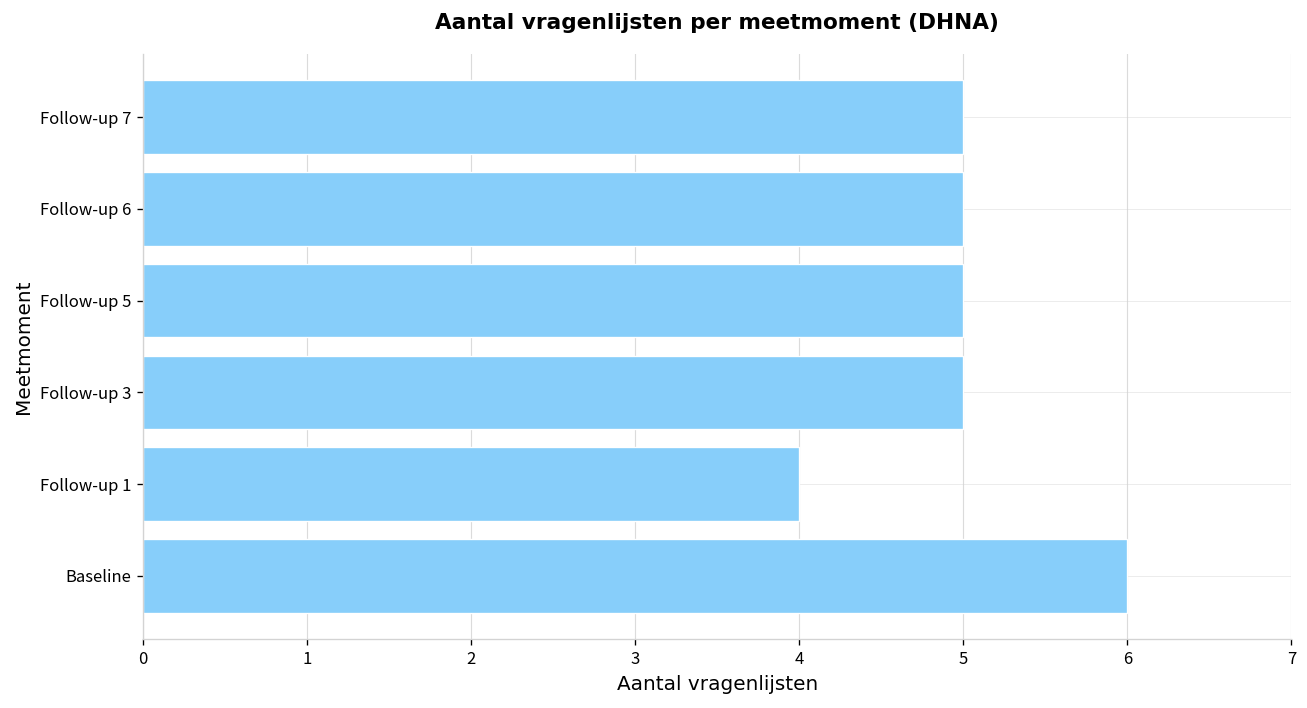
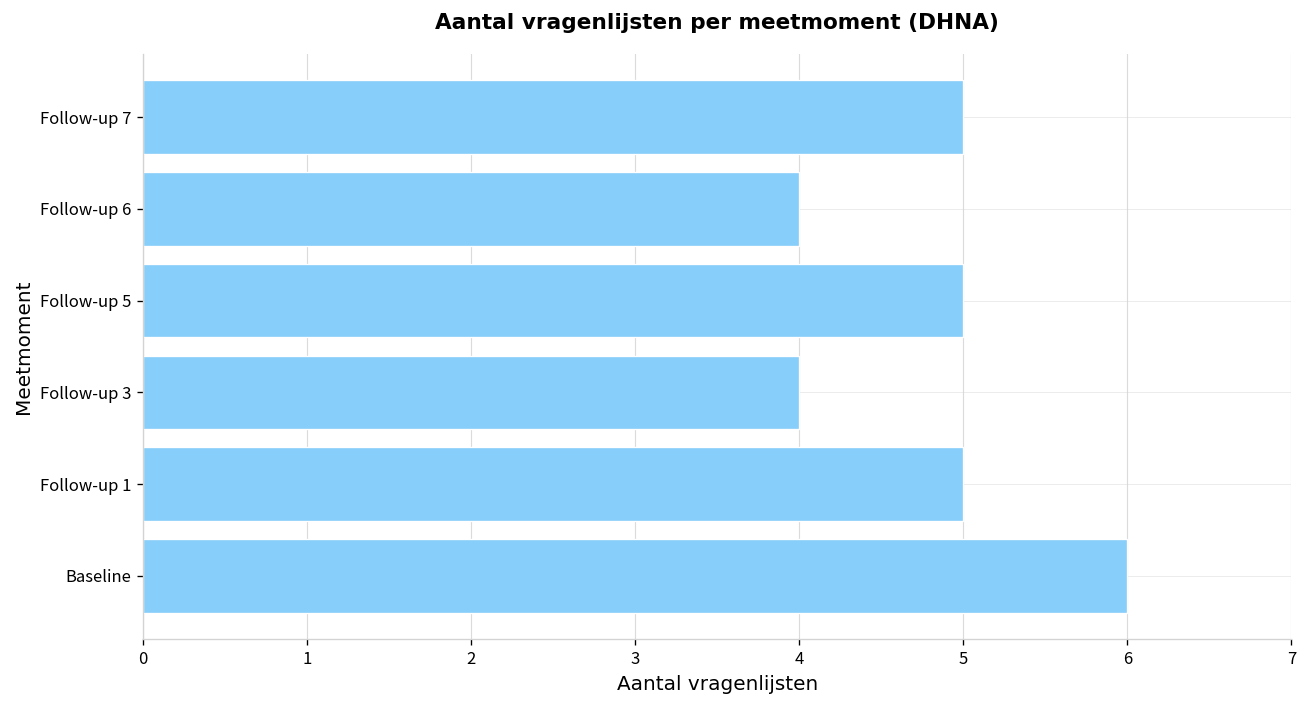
  {
    "Follow-up 7": 5,
-   "Follow-up 6": 5,
+   "Follow-up 6": 4,
    "Follow-up 5": 5,
-   "Follow-up 3": 5,
-   "Follow-up 1": 4,
+   "Follow-up 3": 4,
+   "Follow-up 1": 5,
    "Baseline": 6
  }
